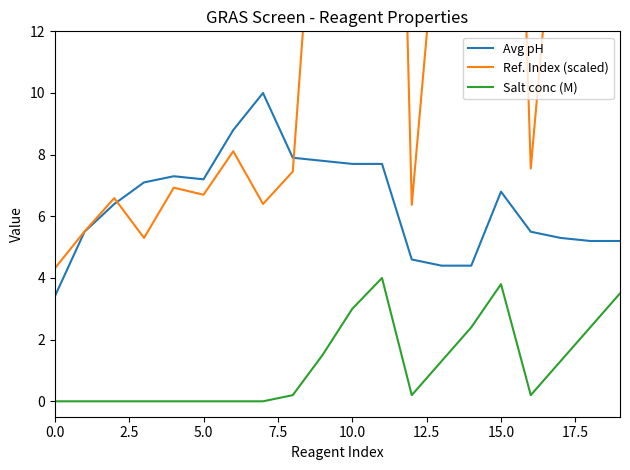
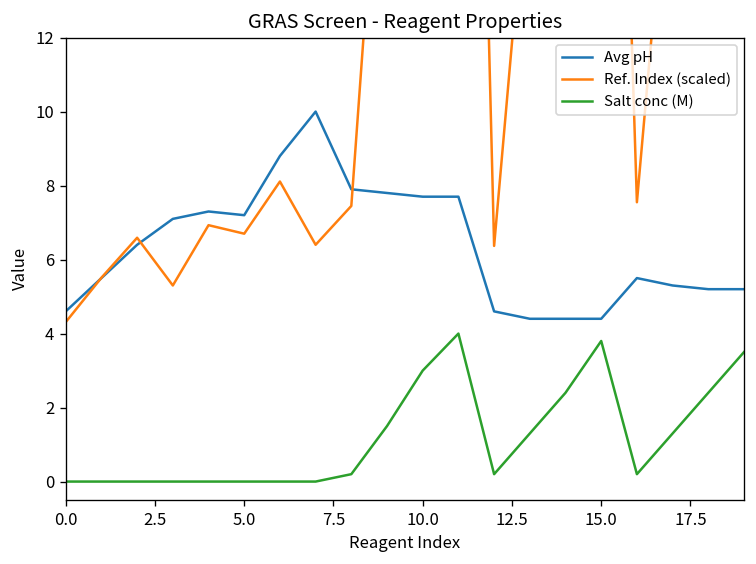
  {
    "Avg pH": {
-     "0.0": 3.4,
+     "0.0": 4.6,
      "5.0": 7.2,
      "10.0": 7.7,
-     "15.0": 6.8
+     "15.0": 4.4
    },
    "Ref. Index (scaled)": {
      "0.0": 4.3,
      "5.0": 6.7
    },
    "Salt conc (M)": {
      "0.0": 0.0,
      "5.0": 0.0,
      "10.0": 3.0,
      "15.0": 3.8
    }
  }
